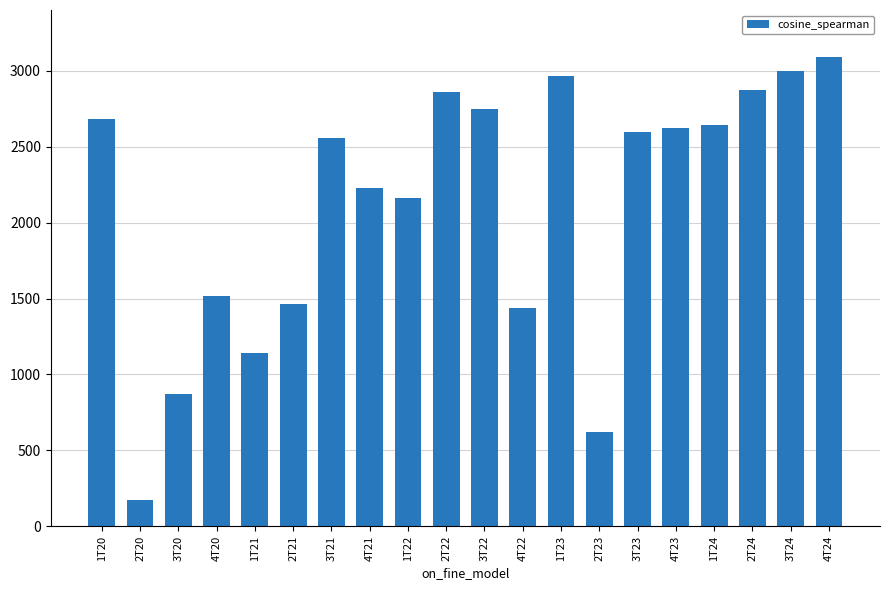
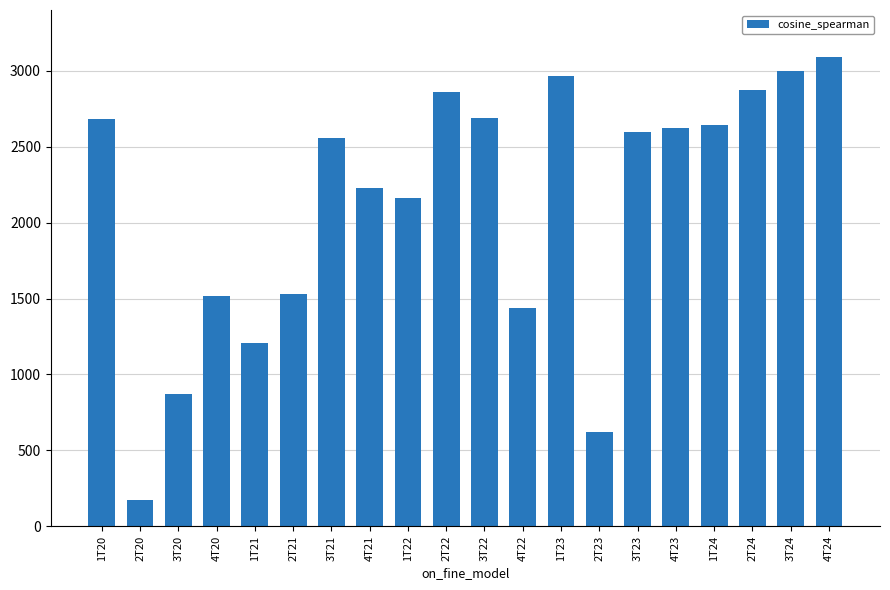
  {
    "1T20": 2680,
    "2T20": 180,
    "3T20": 870,
    "4T20": 1520,
-   "1T21": 1140,
-   "2T21": 1460,
+   "1T21": 1210,
+   "2T21": 1530,
    "3T21": 2560,
    "4T21": 2230,
    "1T22": 2160,
    "2T22": 2860,
-   "3T22": 2750,
+   "3T22": 2690,
    "4T22": 1440,
    "1T23": 2960,
    "2T23": 620,
    "3T23": 2600,
    "4T23": 2620,
    "1T24": 2640,
    "2T24": 2870,
    "3T24": 3000,
    "4T24": 3090
  }
